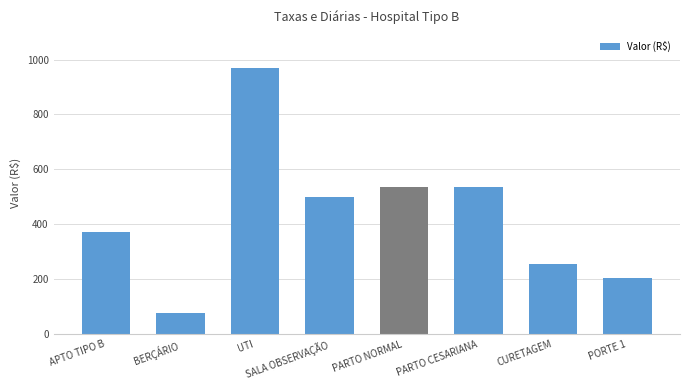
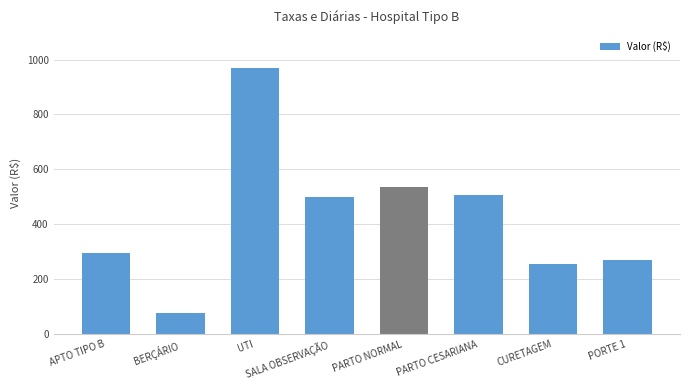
  {
-   "APTO TIPO B": 370,
+   "APTO TIPO B": 300,
    "BERÇÁRIO": 80,
    "UTI": 970,
    "SALA OBSERVAÇÃO": 500,
    "PARTO NORMAL": 540,
-   "PARTO CESARIANA": 540,
+   "PARTO CESARIANA": 510,
    "CURETAGEM": 250,
-   "PORTE 1": 200
+   "PORTE 1": 270
  }
